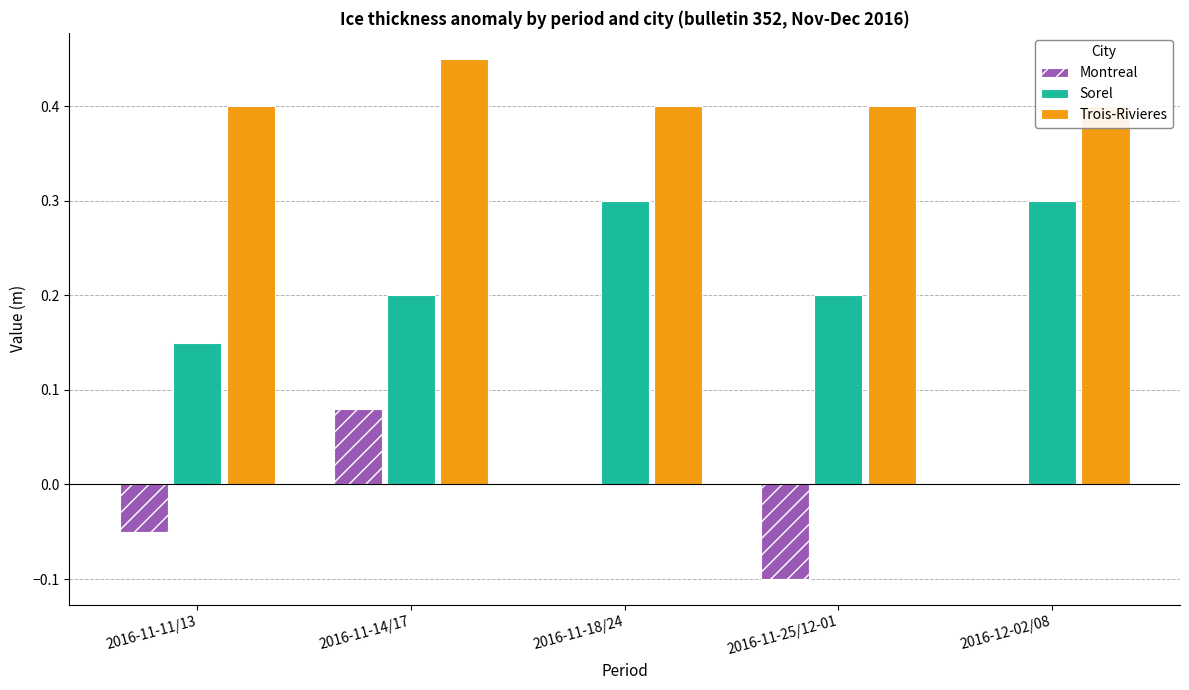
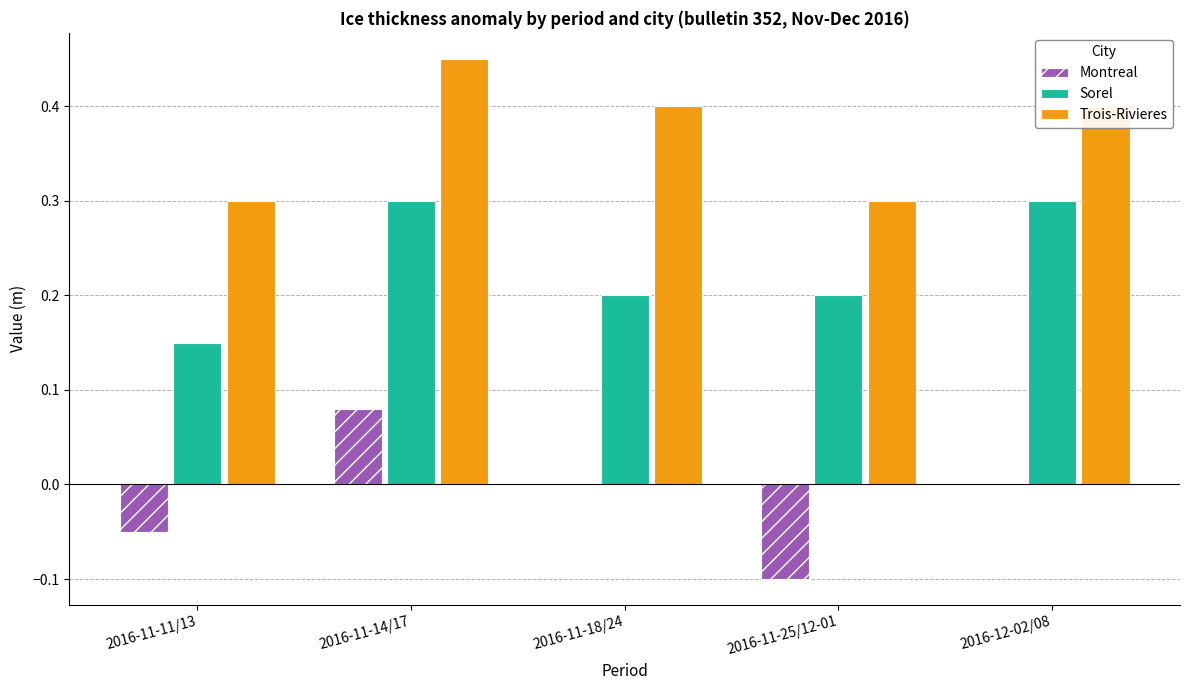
  {
    "Montreal": {
      "2016-11-11/13": -0.05,
      "2016-11-14/17": 0.08,
      "2016-11-18/24": 0.0,
      "2016-11-25/12-01": -0.1,
      "2016-12-02/08": 0.0
    },
    "Sorel": {
      "2016-11-11/13": 0.15,
-     "2016-11-14/17": 0.2,
-     "2016-11-18/24": 0.3,
+     "2016-11-14/17": 0.3,
+     "2016-11-18/24": 0.2,
      "2016-11-25/12-01": 0.2,
      "2016-12-02/08": 0.3
    },
    "Trois-Rivieres": {
-     "2016-11-11/13": 0.4,
+     "2016-11-11/13": 0.3,
      "2016-11-14/17": 0.45,
      "2016-11-18/24": 0.4,
-     "2016-11-25/12-01": 0.4
+     "2016-11-25/12-01": 0.3
    }
  }
